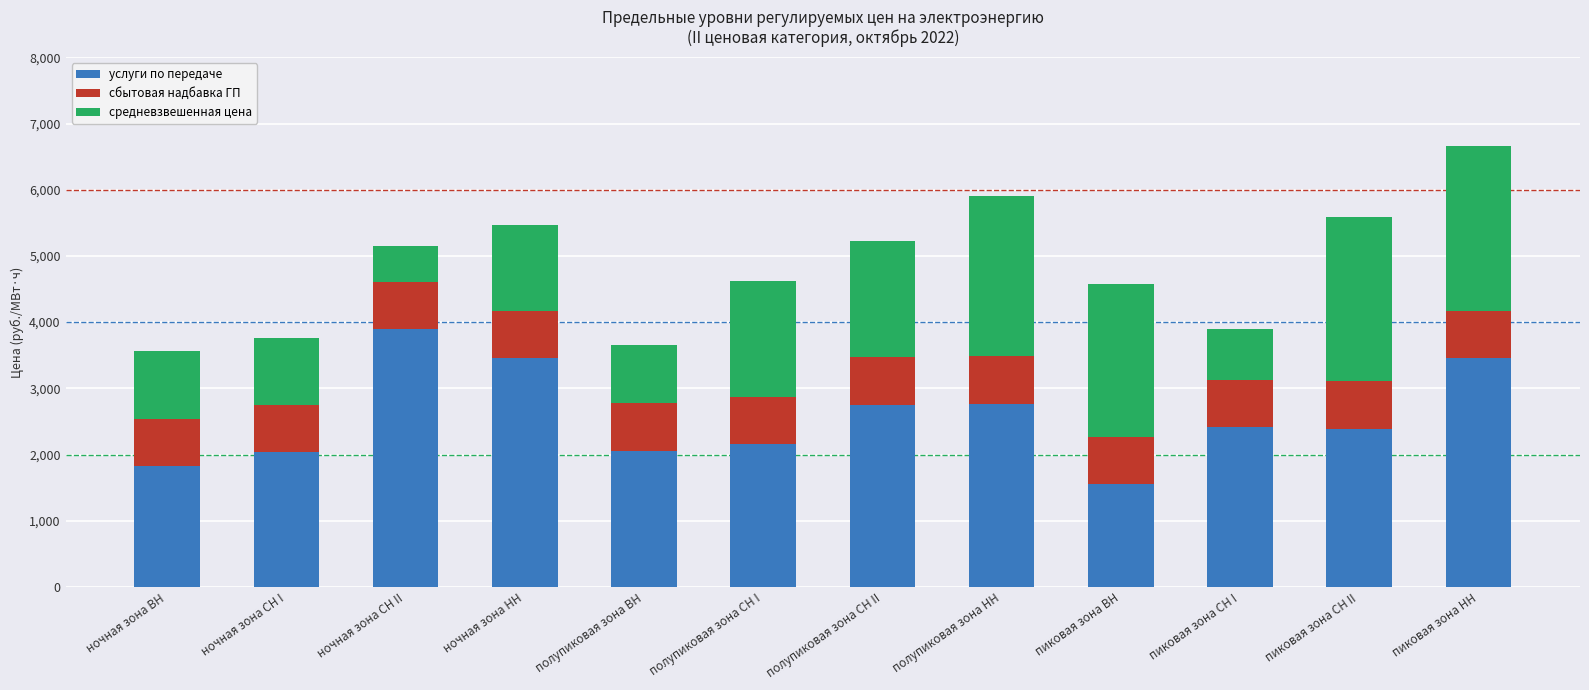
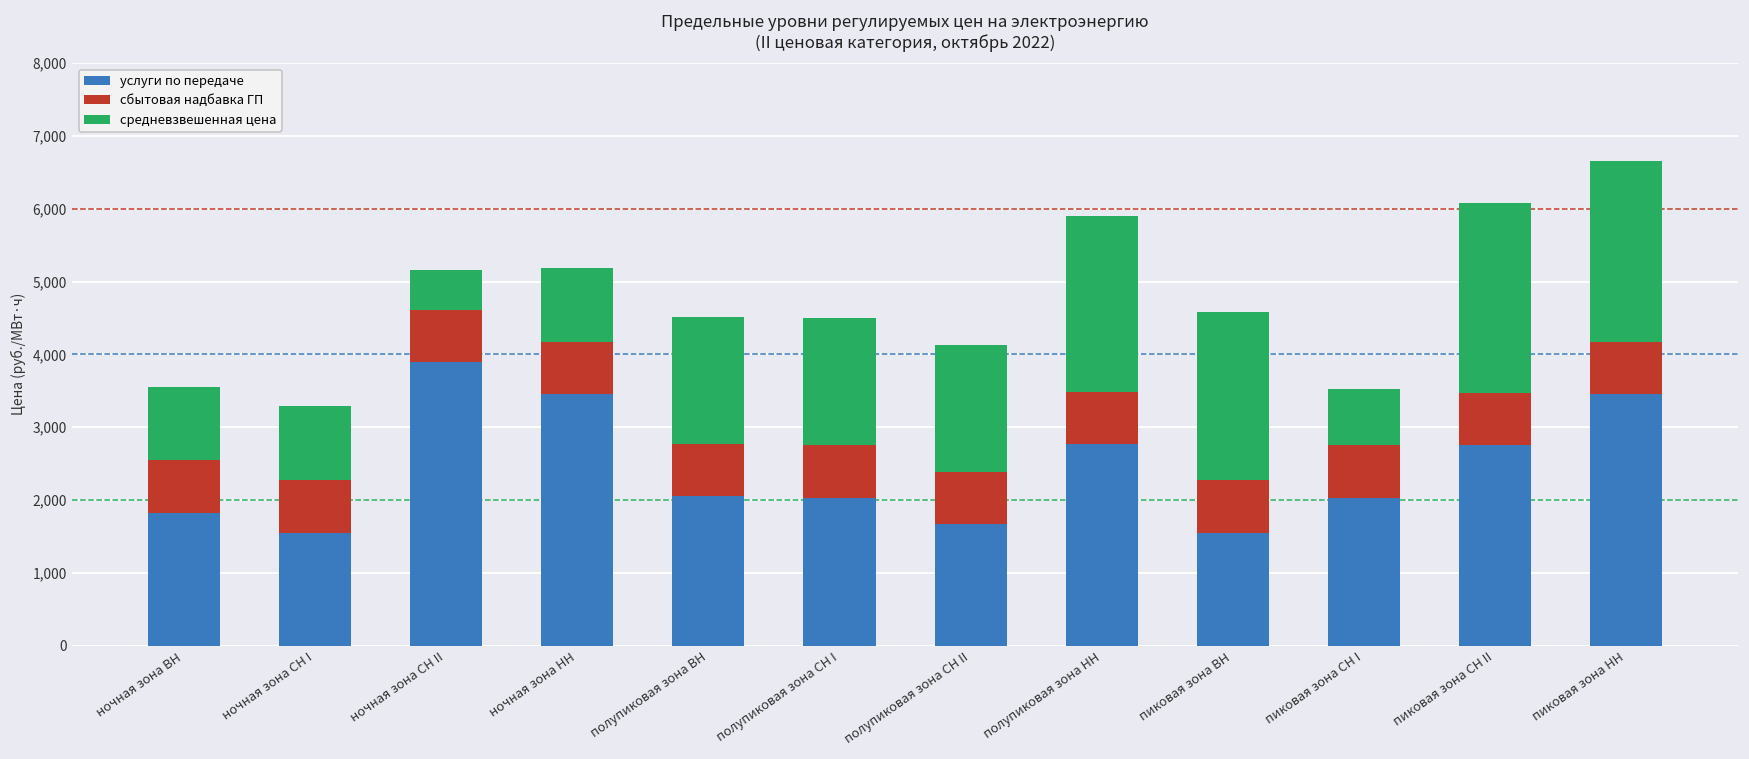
  {
    "услуги по передаче": {
      "ночная зона ВН": "1,800",
-     "ночная зона СН I": "2,000",
+     "ночная зона СН I": "1,500",
      "ночная зона СН II": "3,900",
      "ночная зона НН": "3,500",
      "полупиковая зона ВН": "2,100",
-     "полупиковая зона СН I": "2,200",
-     "полупиковая зона СН II": "2,800",
+     "полупиковая зона СН I": "2,000",
+     "полупиковая зона СН II": "1,700",
      "полупиковая зона НН": "2,800",
      "пиковая зона ВН": "1,500",
-     "пиковая зона СН I": "2,400",
-     "пиковая зона СН II": "2,400",
+     "пиковая зона СН I": "2,000",
+     "пиковая зона СН II": "2,800",
      "пиковая зона НН": "3,500"
    },
    "сбытовая надбавка ГП": {
      "ночная зона ВН": "700",
      "ночная зона СН I": "700",
      "ночная зона СН II": "700",
      "ночная зона НН": "700",
      "полупиковая зона ВН": "700",
      "полупиковая зона СН I": "700",
      "полупиковая зона СН II": "700",
      "полупиковая зона НН": "700",
      "пиковая зона ВН": "700",
      "пиковая зона СН I": "700",
      "пиковая зона СН II": "700",
      "пиковая зона НН": "700"
    },
    "средневзвешенная цена": {
      "ночная зона ВН": "1,000",
      "ночная зона СН I": "1,000",
      "ночная зона СН II": "500",
-     "ночная зона НН": "1,300",
-     "полупиковая зона ВН": "900",
+     "ночная зона НН": "1,000",
+     "полупиковая зона ВН": "1,700",
      "полупиковая зона СН I": "1,700",
      "полупиковая зона СН II": "1,700",
      "полупиковая зона НН": "2,400",
      "пиковая зона ВН": "2,300",
      "пиковая зона СН I": "800",
-     "пиковая зона СН II": "2,500",
+     "пиковая зона СН II": "2,600",
      "пиковая зона НН": "2,500"
    }
  }
